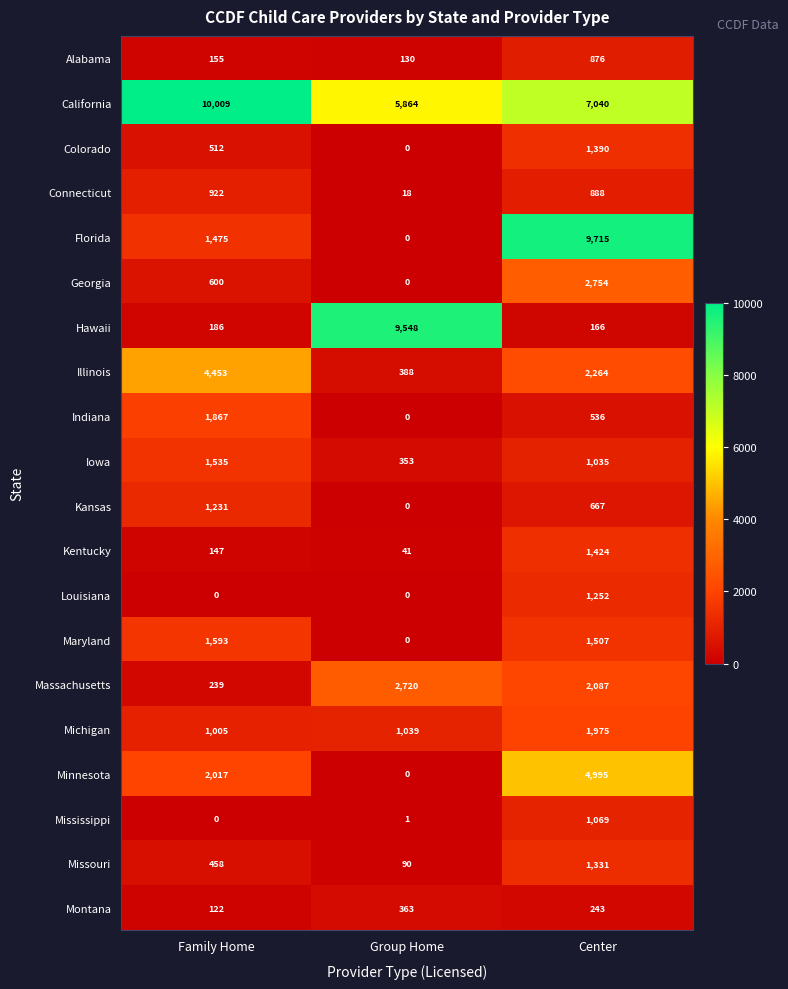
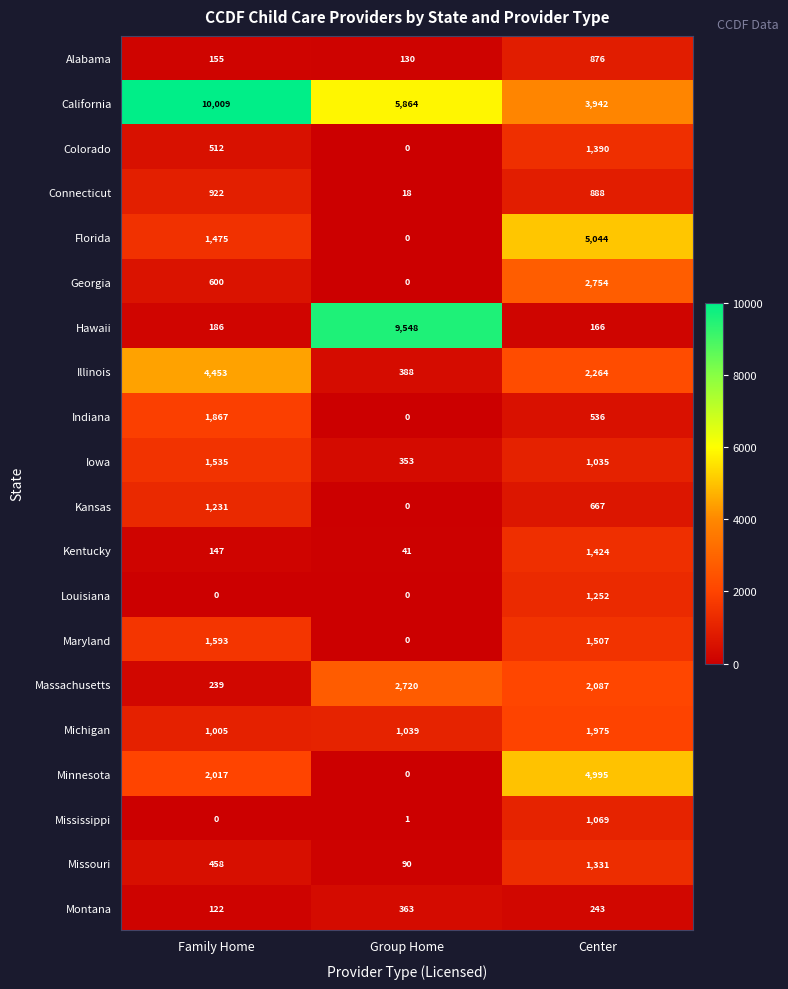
  {
    "Alabama": {
      "Family Home": "155",
      "Group Home": "130",
      "Center": "876"
    },
    "California": {
      "Family Home": "10,009",
      "Group Home": "5,864",
-     "Center": "7,040"
+     "Center": "3,942"
    },
    "Colorado": {
      "Family Home": "512",
      "Group Home": "0",
      "Center": "1,390"
    },
    "Connecticut": {
      "Family Home": "922",
      "Group Home": "18",
      "Center": "888"
    },
    "Florida": {
      "Family Home": "1,475",
      "Group Home": "0",
-     "Center": "9,715"
+     "Center": "5,044"
    },
    "Georgia": {
      "Family Home": "600",
      "Group Home": "0",
      "Center": "2,754"
    },
    "Hawaii": {
      "Family Home": "186",
      "Group Home": "9,548",
      "Center": "166"
    },
    "Illinois": {
      "Family Home": "4,453",
      "Group Home": "388",
      "Center": "2,264"
    },
    "Indiana": {
      "Family Home": "1,867",
      "Group Home": "0",
      "Center": "536"
    },
    "Iowa": {
      "Family Home": "1,535",
      "Group Home": "353",
      "Center": "1,035"
    },
    "Kansas": {
      "Family Home": "1,231",
      "Group Home": "0",
      "Center": "667"
    },
    "Kentucky": {
      "Family Home": "147",
      "Group Home": "41",
      "Center": "1,424"
    },
    "Louisiana": {
      "Family Home": "0",
      "Group Home": "0",
      "Center": "1,252"
    },
    "Maryland": {
      "Family Home": "1,593",
      "Group Home": "0",
      "Center": "1,507"
    },
    "Massachusetts": {
      "Family Home": "239",
      "Group Home": "2,720",
      "Center": "2,087"
    },
    "Michigan": {
      "Family Home": "1,005",
      "Group Home": "1,039",
      "Center": "1,975"
    },
    "Minnesota": {
      "Family Home": "2,017",
      "Group Home": "0",
      "Center": "4,995"
    },
    "Mississippi": {
      "Family Home": "0",
      "Group Home": "1",
      "Center": "1,069"
    },
    "Missouri": {
      "Family Home": "458",
      "Group Home": "90",
      "Center": "1,331"
    },
    "Montana": {
      "Family Home": "122",
      "Group Home": "363",
      "Center": "243"
    }
  }
